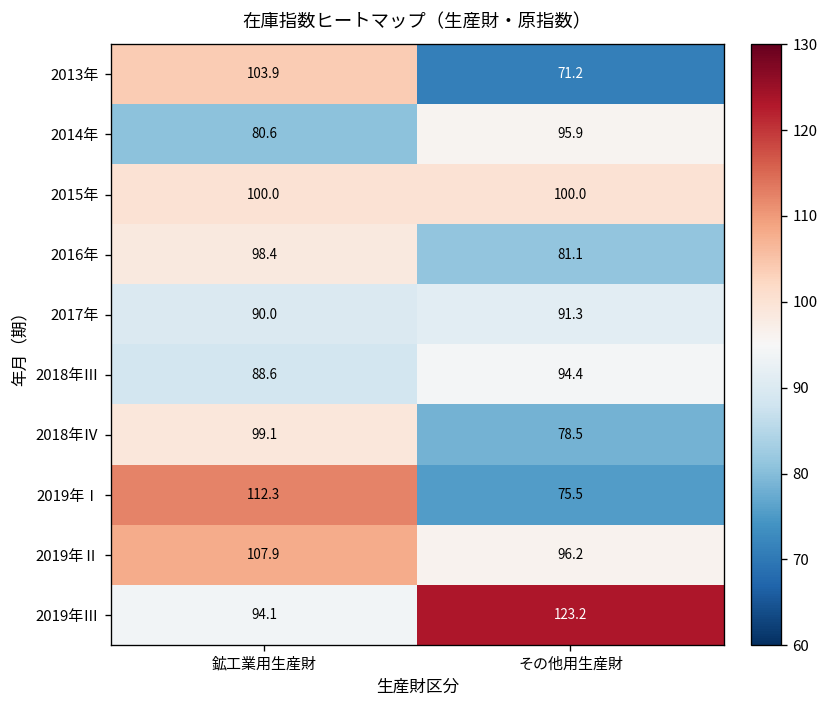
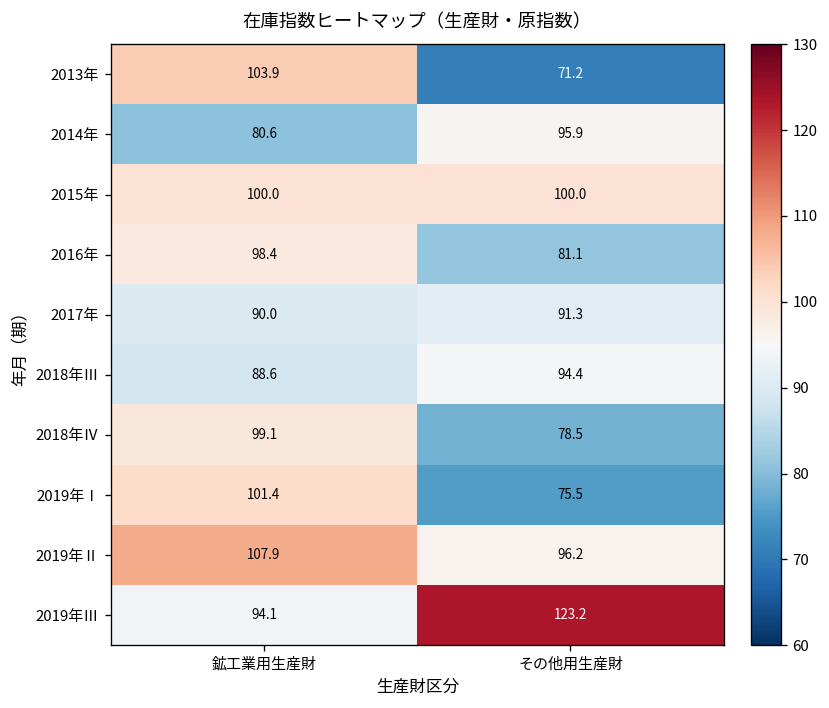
  {
    "2013年": {
      "鉱工業用生産財": 103.9,
      "その他用生産財": 71.2
    },
    "2014年": {
      "鉱工業用生産財": 80.6,
      "その他用生産財": 95.9
    },
    "2015年": {
      "鉱工業用生産財": 100.0,
      "その他用生産財": 100.0
    },
    "2016年": {
      "鉱工業用生産財": 98.4,
      "その他用生産財": 81.1
    },
    "2017年": {
      "鉱工業用生産財": 90.0,
      "その他用生産財": 91.3
    },
    "2018年Ⅲ": {
      "鉱工業用生産財": 88.6,
      "その他用生産財": 94.4
    },
    "2018年Ⅳ": {
      "鉱工業用生産財": 99.1,
      "その他用生産財": 78.5
    },
    "2019年Ⅰ": {
-     "鉱工業用生産財": 112.3,
+     "鉱工業用生産財": 101.4,
      "その他用生産財": 75.5
    },
    "2019年Ⅱ": {
      "鉱工業用生産財": 107.9,
      "その他用生産財": 96.2
    },
    "2019年Ⅲ": {
      "鉱工業用生産財": 94.1,
      "その他用生産財": 123.2
    }
  }
